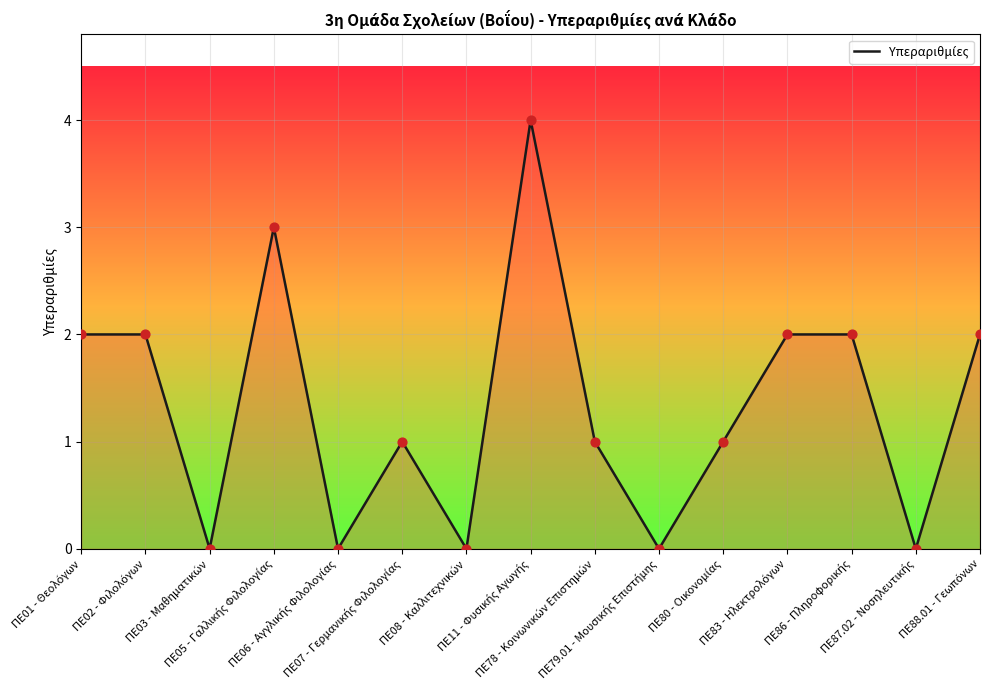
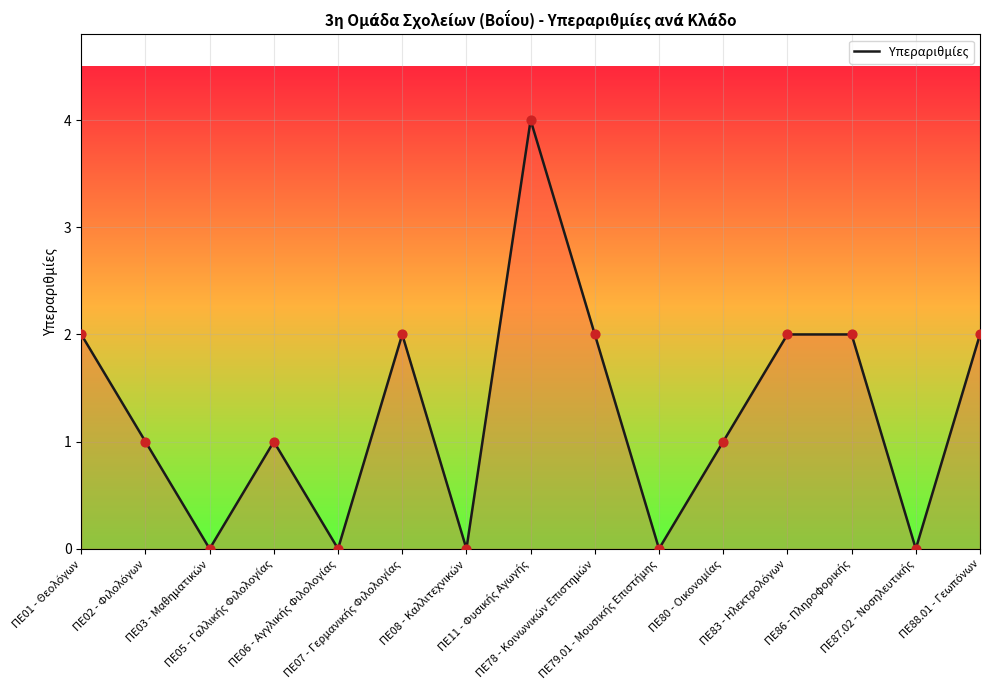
  {
    "ΠΕ01 - Θεολόγων": 2,
-   "ΠΕ02 - Φιλολόγων": 2,
+   "ΠΕ02 - Φιλολόγων": 1,
    "ΠΕ03 - Μαθηματικών": 0,
-   "ΠΕ05 - Γαλλικής Φιλολογίας": 3,
+   "ΠΕ05 - Γαλλικής Φιλολογίας": 1,
    "ΠΕ06 - Αγγλικής Φιλολογίας": 0,
-   "ΠΕ07 - Γερμανικής Φιλολογίας": 1,
+   "ΠΕ07 - Γερμανικής Φιλολογίας": 2,
    "ΠΕ08 - Καλλιτεχνικών": 0,
    "ΠΕ11 - Φυσικής Αγωγής": 4,
-   "ΠΕ78 - Κοινωνικών Επιστημών": 1,
+   "ΠΕ78 - Κοινωνικών Επιστημών": 2,
    "ΠΕ79.01 - Μουσικής Επιστήμης": 0,
    "ΠΕ80 - Οικονομίας": 1,
    "ΠΕ83 - Ηλεκτρολόγων": 2,
    "ΠΕ86 - Πληροφορικής": 2,
    "ΠΕ87.02 - Νοσηλευτικής": 0,
    "ΠΕ88.01 - Γεωπόνων": 2
  }
